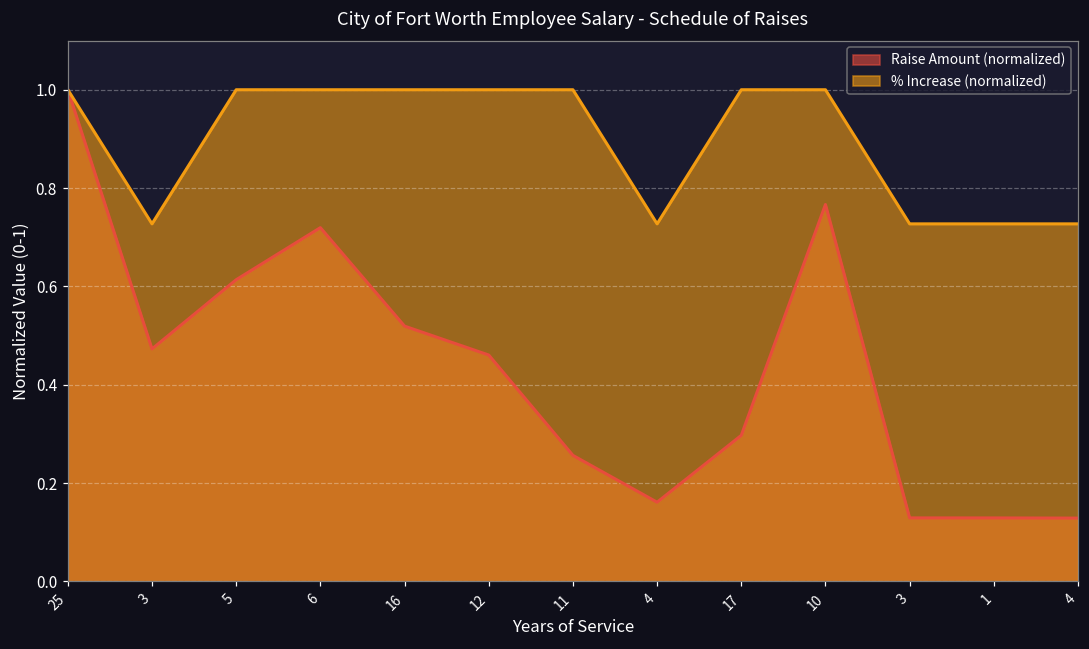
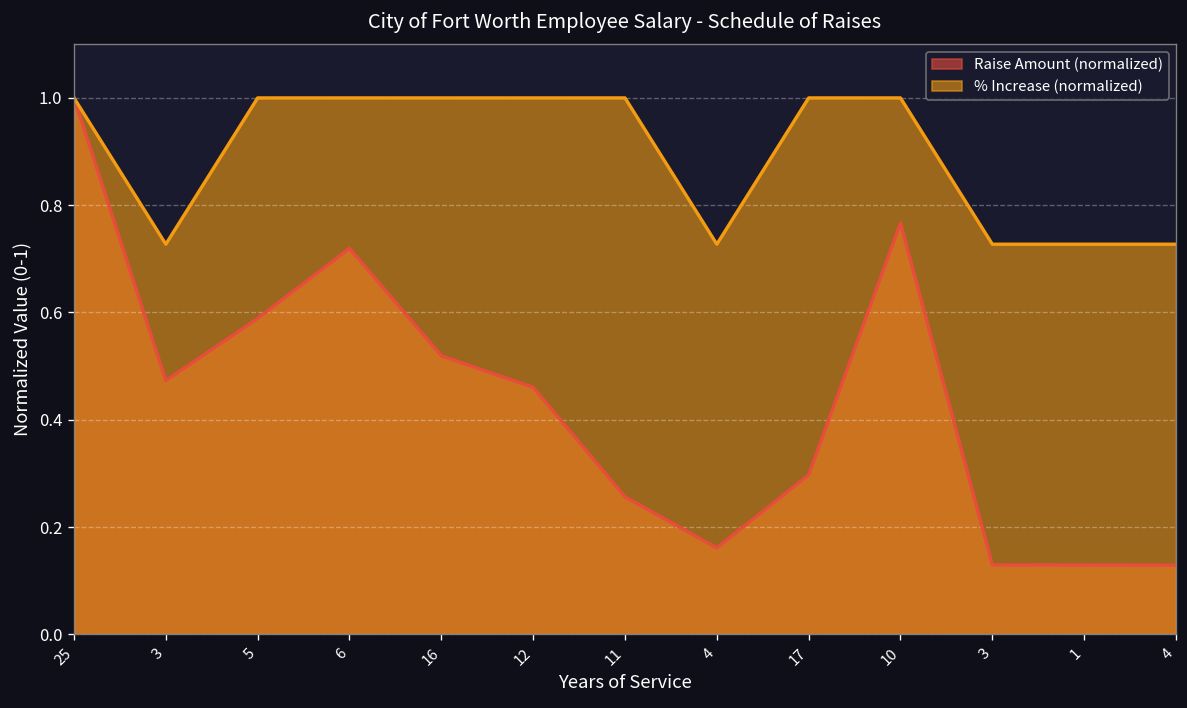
  {
    "Raise Amount (normalized)": {
-     "5": 0.61,
+     "5": 0.59,
      "6": 0.72,
      "16": 0.52,
      "12": 0.46,
      "11": 0.26,
      "17": 0.30,
      "10": 0.77,
      "1": 0.13
    },
    "% Increase (normalized)": {
      "5": 1.00,
      "6": 1.00,
      "16": 1.00,
      "12": 1.00,
      "11": 1.00,
      "17": 1.00,
      "10": 1.00,
      "1": 0.73
    }
  }
